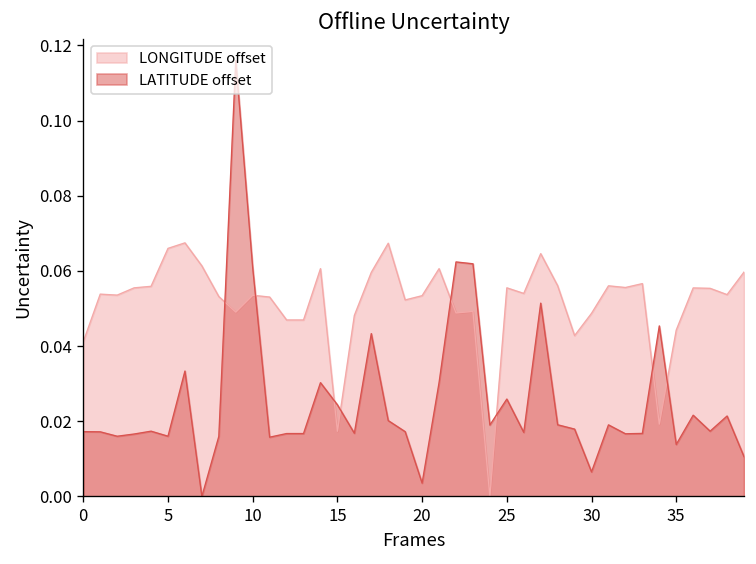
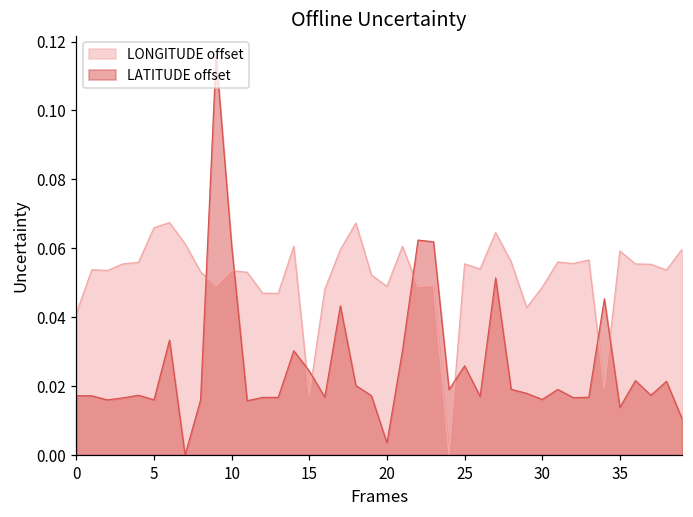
  {
    "LONGITUDE offset": {
      "0": 0.041,
      "5": 0.066,
      "10": 0.054,
      "15": 0.017,
-     "20": 0.053,
+     "20": 0.049,
      "25": 0.055,
      "30": 0.049,
-     "35": 0.044
+     "35": 0.059
    },
    "LATITUDE offset": {
      "0": 0.017,
      "5": 0.016,
      "10": 0.061,
      "15": 0.024,
      "20": 0.004,
      "25": 0.026,
-     "30": 0.007,
+     "30": 0.016,
      "35": 0.014
    }
  }
